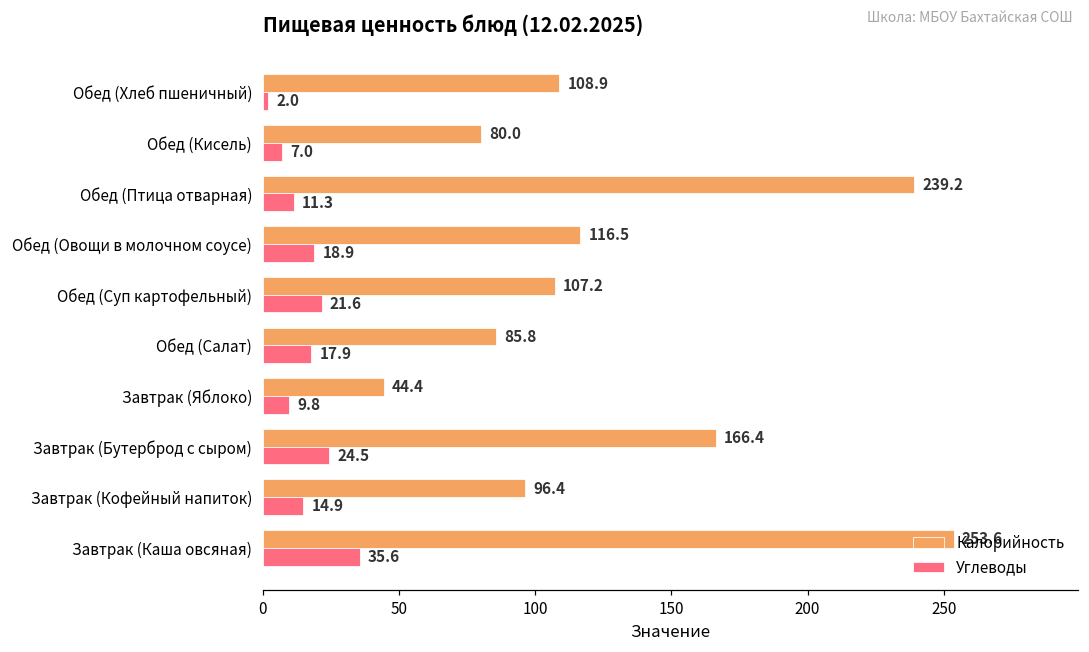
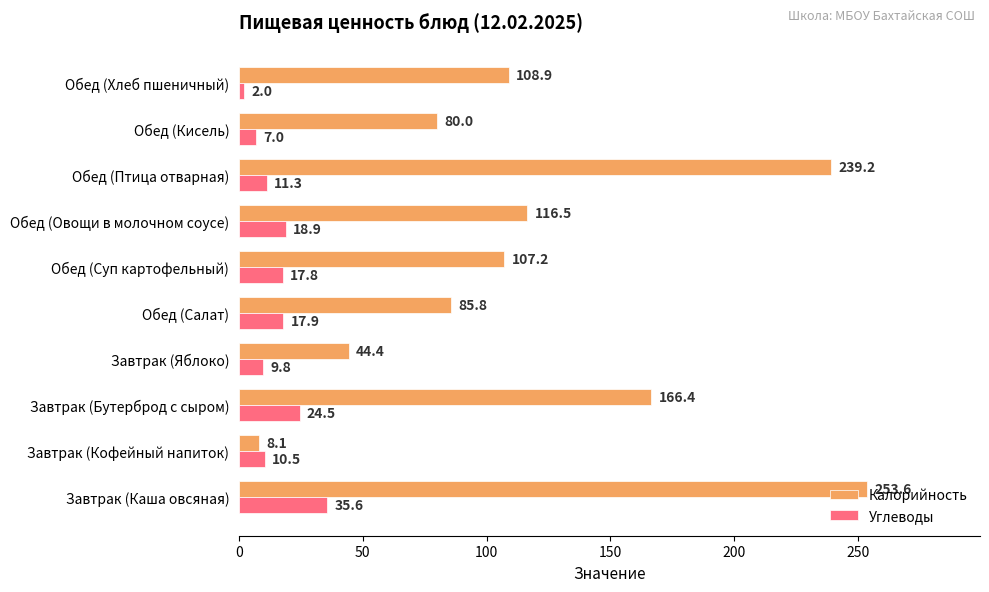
  {
    "Калорийность": {
      "Обед (Хлеб пшеничный)": 108.9,
      "Обед (Кисель)": 80.0,
      "Обед (Птица отварная)": 239.2,
      "Обед (Овощи в молочном соусе)": 116.5,
      "Обед (Суп картофельный)": 107.2,
      "Обед (Салат)": 85.8,
      "Завтрак (Яблоко)": 44.4,
      "Завтрак (Бутерброд с сыром)": 166.4,
-     "Завтрак (Кофейный напиток)": 96.4,
+     "Завтрак (Кофейный напиток)": 8.1,
      "Завтрак (Каша овсяная)": 253.6
    },
    "Углеводы": {
      "Обед (Хлеб пшеничный)": 2.0,
      "Обед (Кисель)": 7.0,
      "Обед (Птица отварная)": 11.3,
      "Обед (Овощи в молочном соусе)": 18.9,
-     "Обед (Суп картофельный)": 21.6,
+     "Обед (Суп картофельный)": 17.8,
      "Обед (Салат)": 17.9,
      "Завтрак (Яблоко)": 9.8,
      "Завтрак (Бутерброд с сыром)": 24.5,
-     "Завтрак (Кофейный напиток)": 14.9,
+     "Завтрак (Кофейный напиток)": 10.5,
      "Завтрак (Каша овсяная)": 35.6
    }
  }
